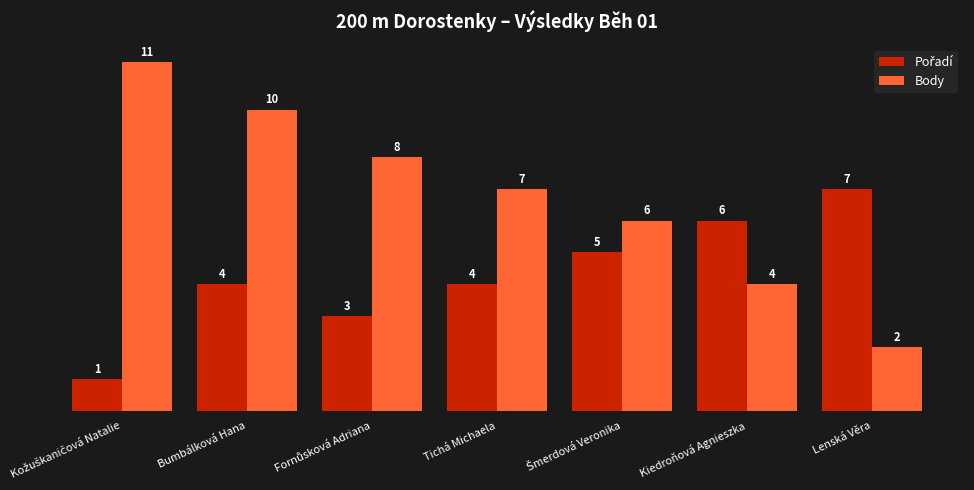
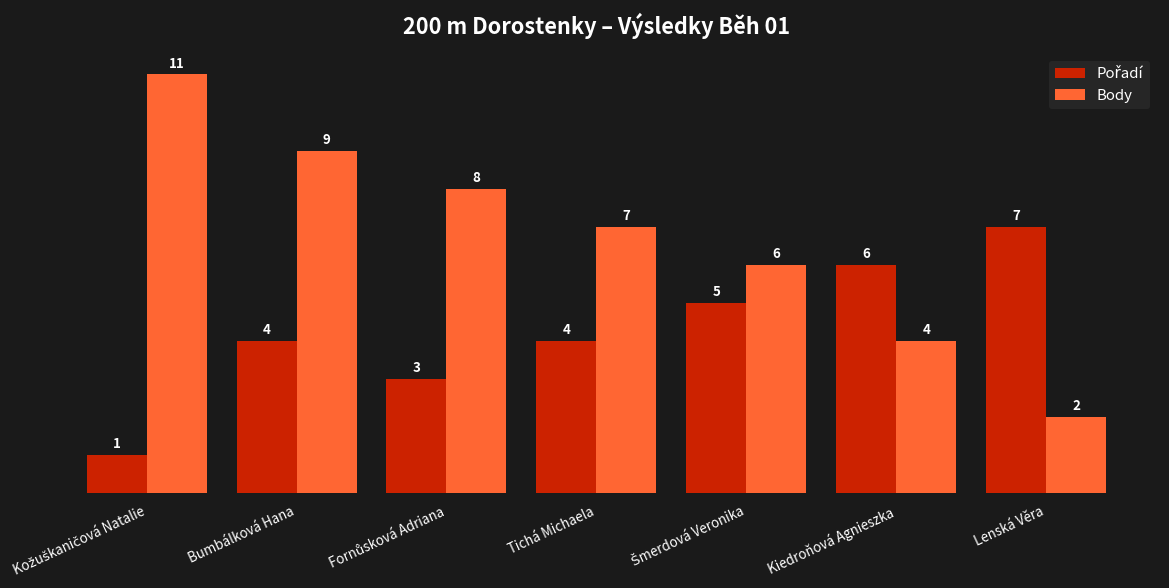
  {
    "Pořadí": {
      "Kožuškaničová Natalie": 1,
      "Bumbálková Hana": 4,
      "Fornůsková Adriana": 3,
      "Tichá Michaela": 4,
      "Šmerdová Veronika": 5,
      "Kiedroňová Agnieszka": 6,
      "Lenská Věra": 7
    },
    "Body": {
      "Kožuškaničová Natalie": 11,
-     "Bumbálková Hana": 10,
+     "Bumbálková Hana": 9,
      "Fornůsková Adriana": 8,
      "Tichá Michaela": 7,
      "Šmerdová Veronika": 6,
      "Kiedroňová Agnieszka": 4,
      "Lenská Věra": 2
    }
  }
